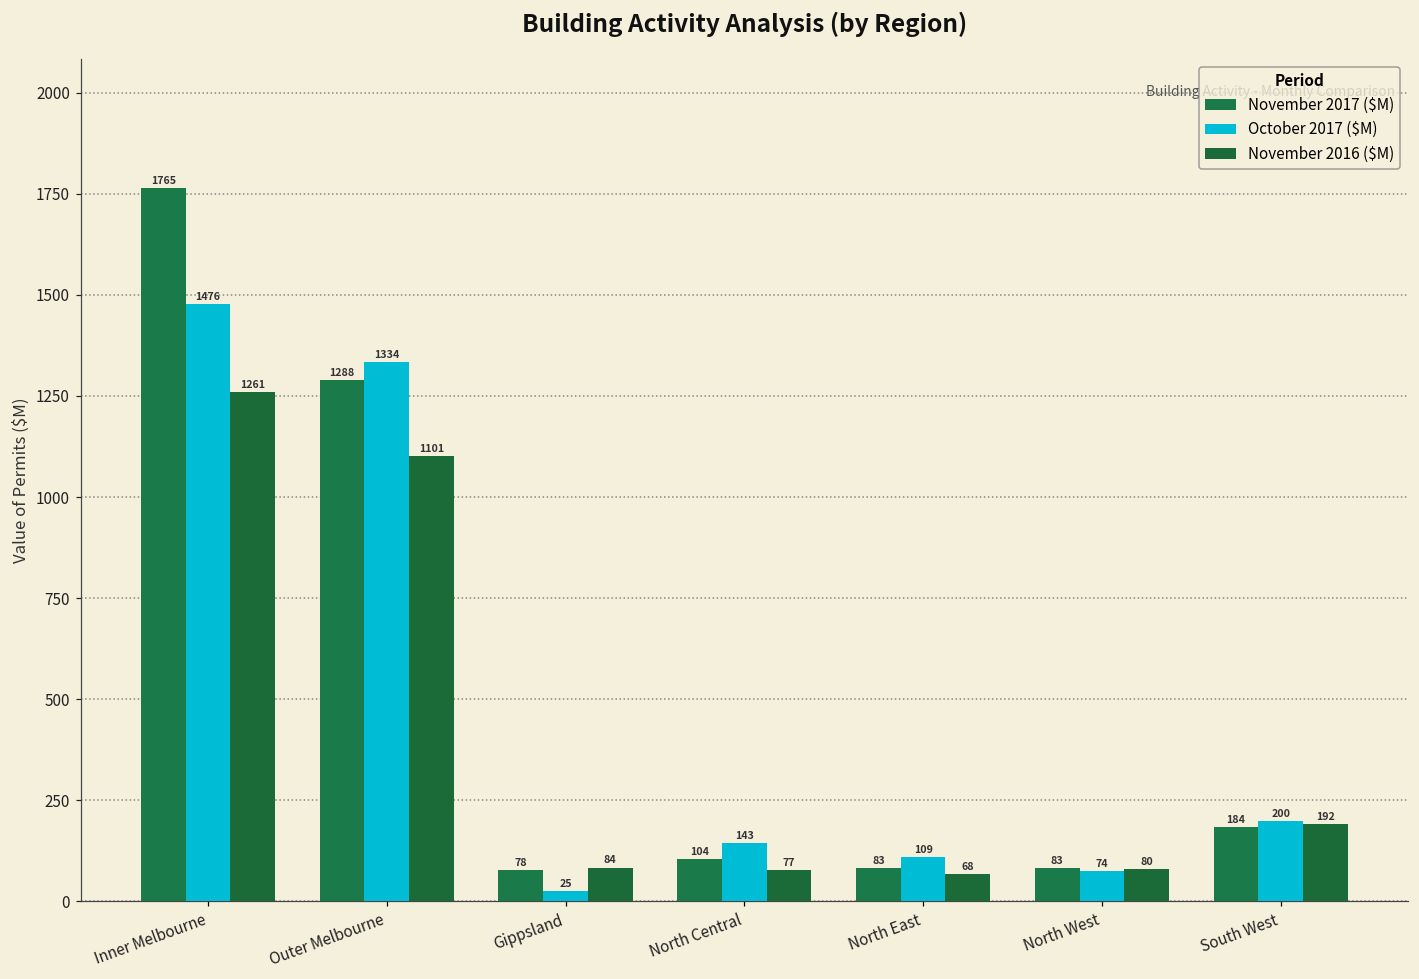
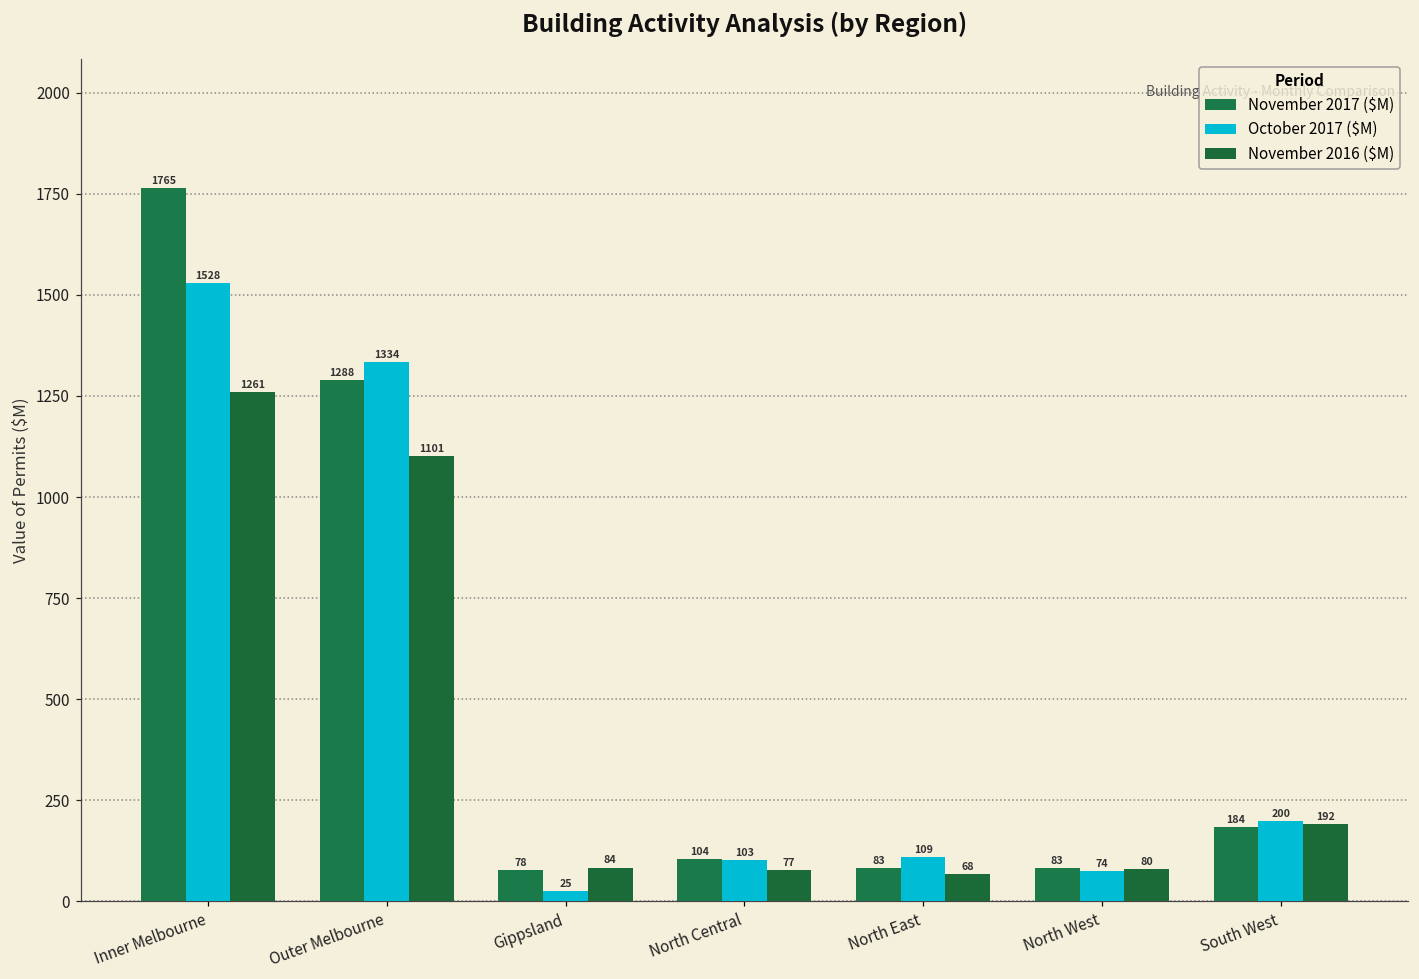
  {
    "October 2017 ($M)": {
-     "Inner Melbourne": 1476,
+     "Inner Melbourne": 1528,
      "Outer Melbourne": 1334,
      "Gippsland": 25,
-     "North Central": 143,
+     "North Central": 103,
      "North East": 109,
      "North West": 74,
      "South West": 200
    }
  }
